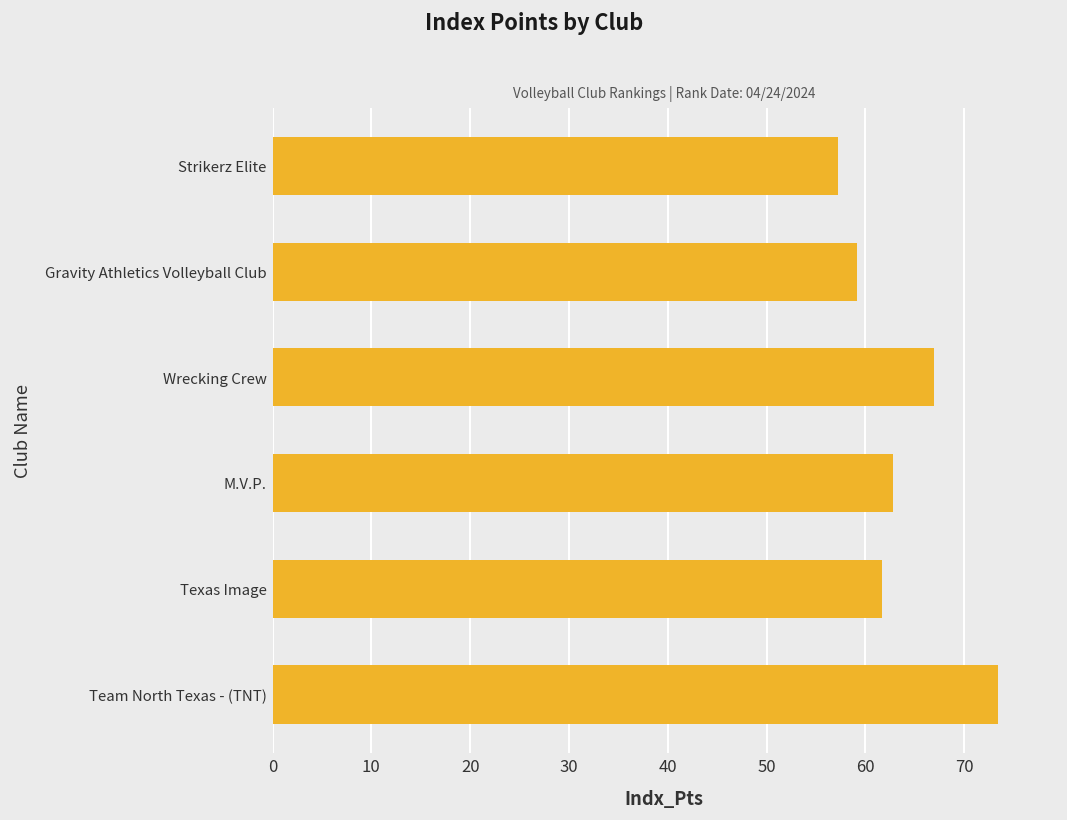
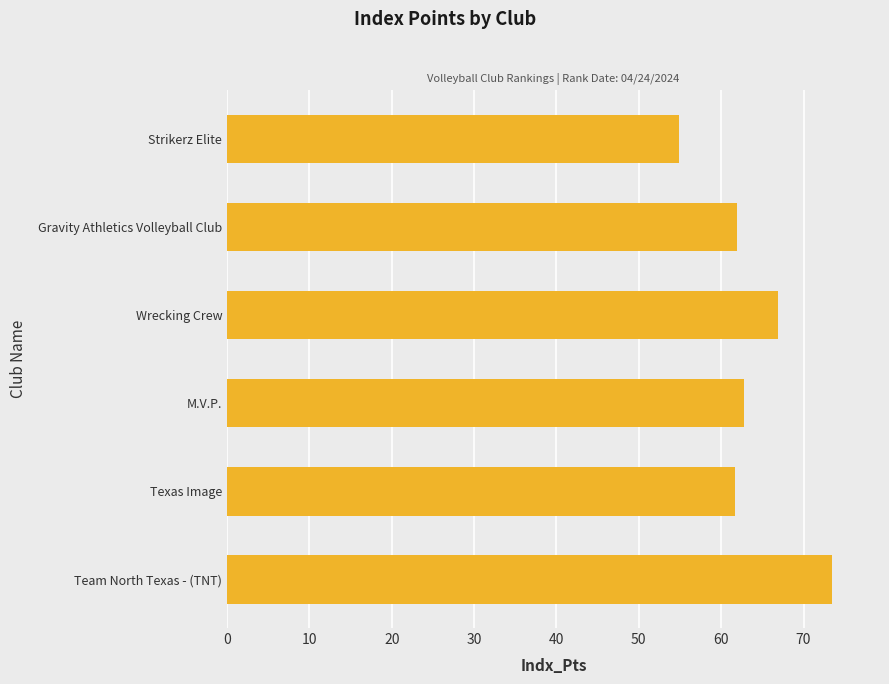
  {
-   "Strikerz Elite": 57,
-   "Gravity Athletics Volleyball Club": 59,
+   "Strikerz Elite": 55,
+   "Gravity Athletics Volleyball Club": 62,
    "Wrecking Crew": 67,
    "M.V.P.": 63,
    "Texas Image": 62,
    "Team North Texas - (TNT)": 73
  }
